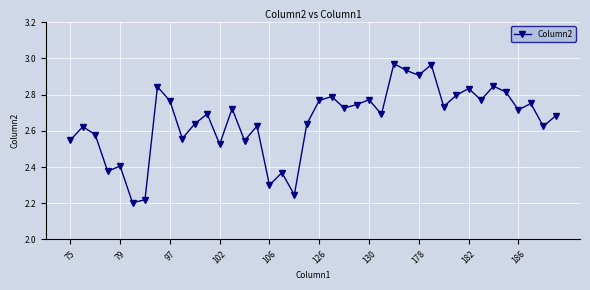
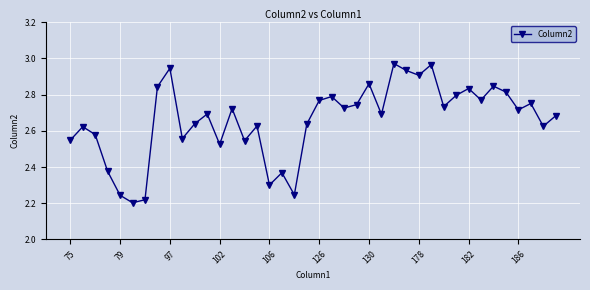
  {
    "75": 2.55,
-   "79": 2.41,
-   "97": 2.77,
+   "79": 2.24,
+   "97": 2.95,
    "102": 2.53,
    "106": 2.30,
    "126": 2.77,
-   "130": 2.77,
+   "130": 2.86,
    "178": 2.91,
    "182": 2.83,
    "186": 2.72
  }
